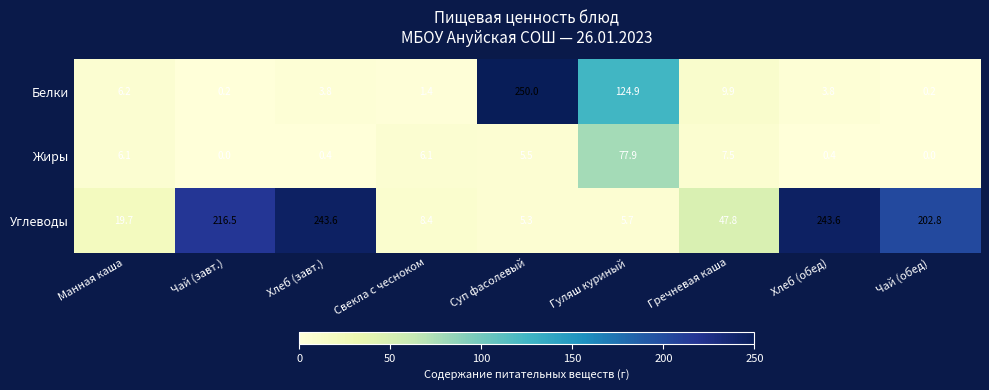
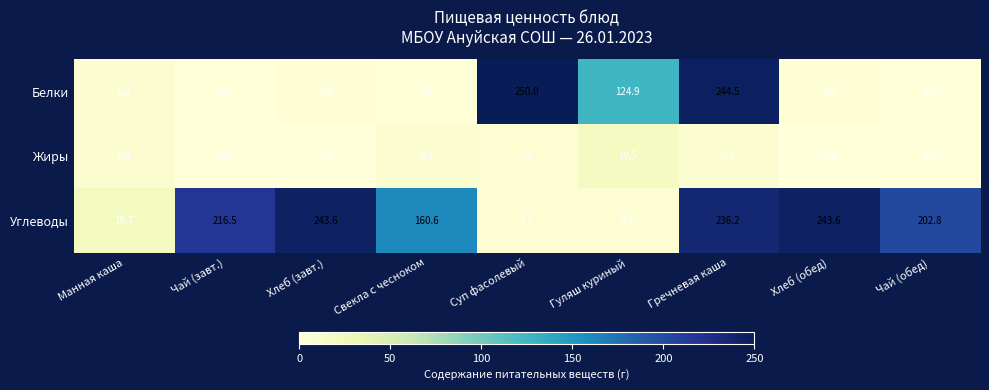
  {
    "Белки": {
      "Суп фасолевый": 250.0,
      "Гуляш куриный": 124.9,
-     "Гречневая каша": 9.9
+     "Гречневая каша": 244.5
    },
    "Жиры": {
-     "Гуляш куриный": 77.9
+     "Гуляш куриный": 19.5
    },
    "Углеводы": {
      "Манная каша": 19.7,
      "Чай (завт.)": 216.5,
      "Хлеб (завт.)": 243.6,
-     "Свекла с чесноком": 8.4,
-     "Гречневая каша": 47.8,
+     "Свекла с чесноком": 160.6,
+     "Гречневая каша": 236.2,
      "Хлеб (обед)": 243.6,
      "Чай (обед)": 202.8
    }
  }
